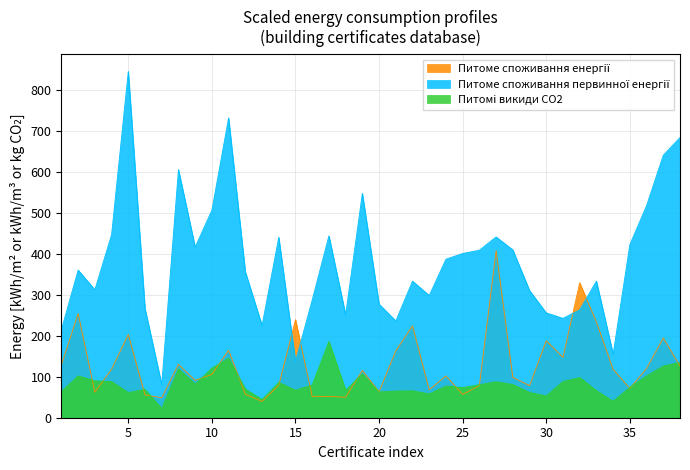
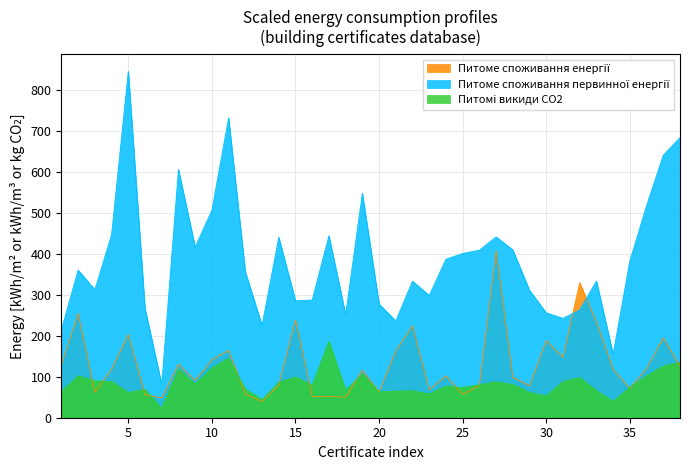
  {
    "Питоме споживання енергії": {
      "5": 200,
-     "10": 110,
+     "10": 140,
      "15": 240,
      "25": 60,
      "30": 190
    },
    "Питоме споживання первинної енергії": {
      "5": 840,
      "10": 510,
-     "15": 140,
+     "15": 290,
      "20": 280,
      "25": 400,
      "30": 260,
-     "35": 420
+     "35": 380
    },
    "Питомі викиди СО2": {
      "5": 60,
      "10": 120,
-     "15": 70,
+     "15": 100,
      "25": 70,
      "30": 50
    }
  }
